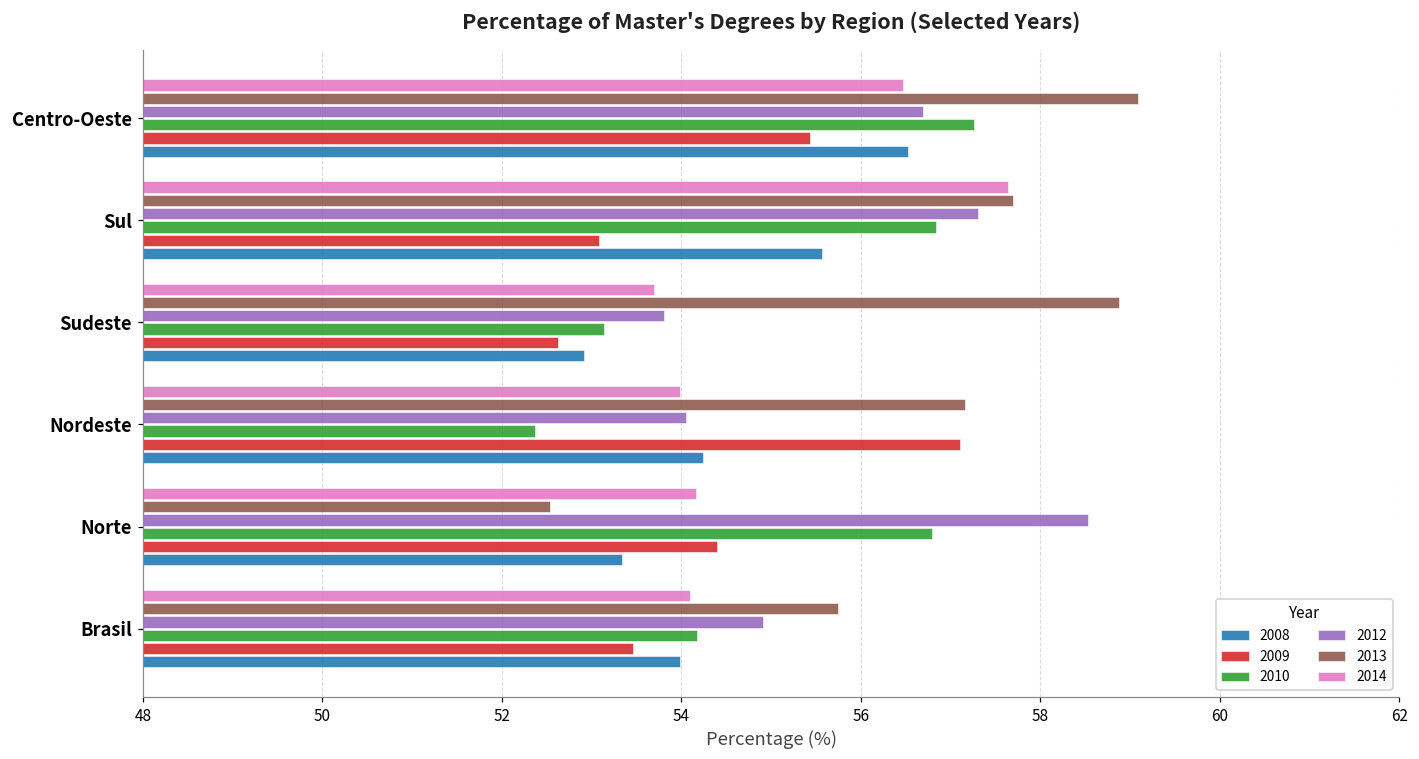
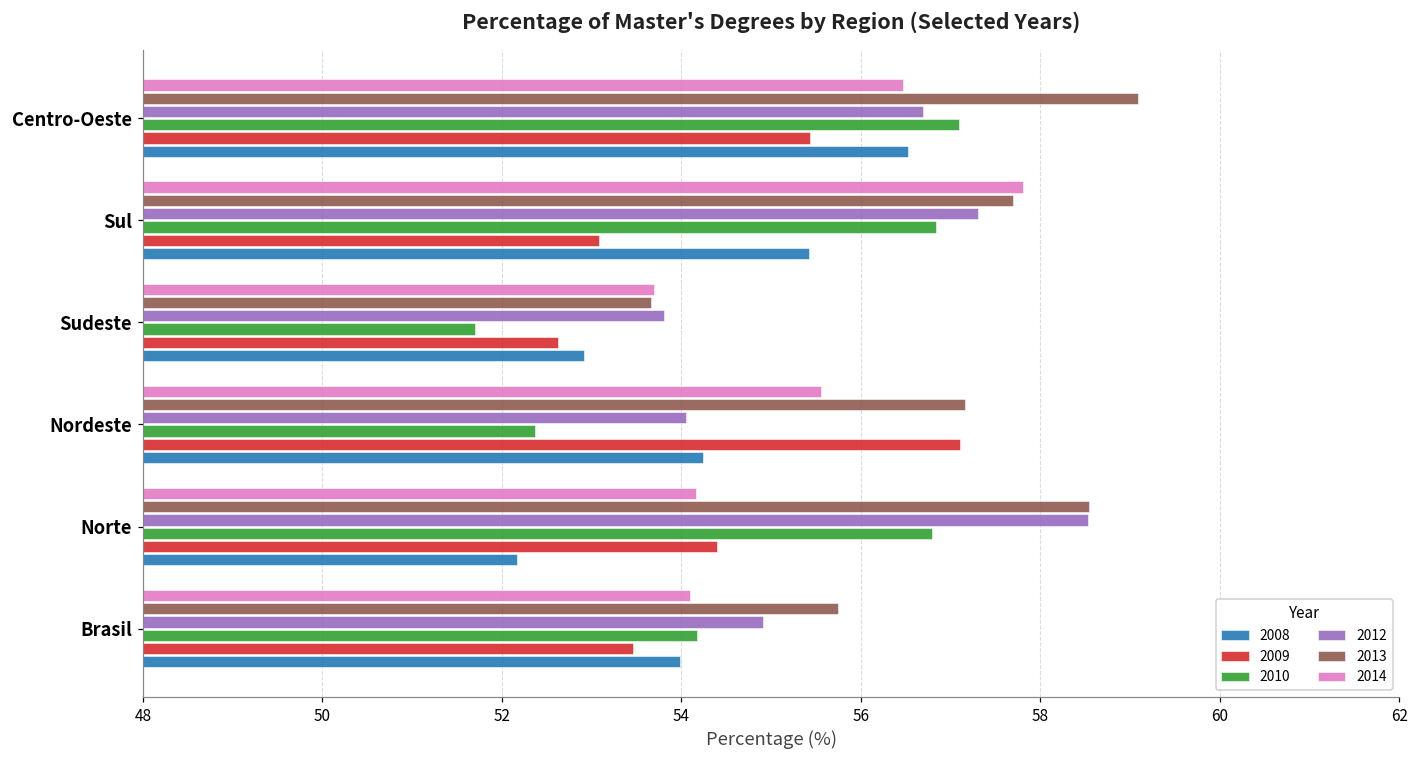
  {
    "2008": {
      "Centro-Oeste": 56.5,
-     "Sul": 55.6,
+     "Sul": 55.4,
      "Sudeste": 52.9,
      "Nordeste": 54.2,
-     "Norte": 53.3,
+     "Norte": 52.2,
      "Brasil": 54.0
    },
    "2009": {
      "Centro-Oeste": 55.4,
      "Sul": 53.1,
      "Sudeste": 52.6,
      "Nordeste": 57.1,
      "Norte": 54.4,
      "Brasil": 53.5
    },
    "2010": {
-     "Centro-Oeste": 57.3,
+     "Centro-Oeste": 57.1,
      "Sul": 56.8,
-     "Sudeste": 53.1,
+     "Sudeste": 51.7,
      "Nordeste": 52.4,
      "Norte": 56.8,
      "Brasil": 54.2
    },
    "2012": {
      "Centro-Oeste": 56.7,
      "Sul": 57.3,
      "Sudeste": 53.8,
      "Nordeste": 54.1,
      "Norte": 58.5,
      "Brasil": 54.9
    },
    "2013": {
      "Centro-Oeste": 59.1,
      "Sul": 57.7,
-     "Sudeste": 58.9,
+     "Sudeste": 53.7,
      "Nordeste": 57.2,
-     "Norte": 52.5,
+     "Norte": 58.5,
      "Brasil": 55.7
    },
    "2014": {
      "Centro-Oeste": 56.5,
-     "Sul": 57.6,
+     "Sul": 57.8,
      "Sudeste": 53.7,
-     "Nordeste": 54.0,
+     "Nordeste": 55.6,
      "Norte": 54.2,
      "Brasil": 54.1
    }
  }
